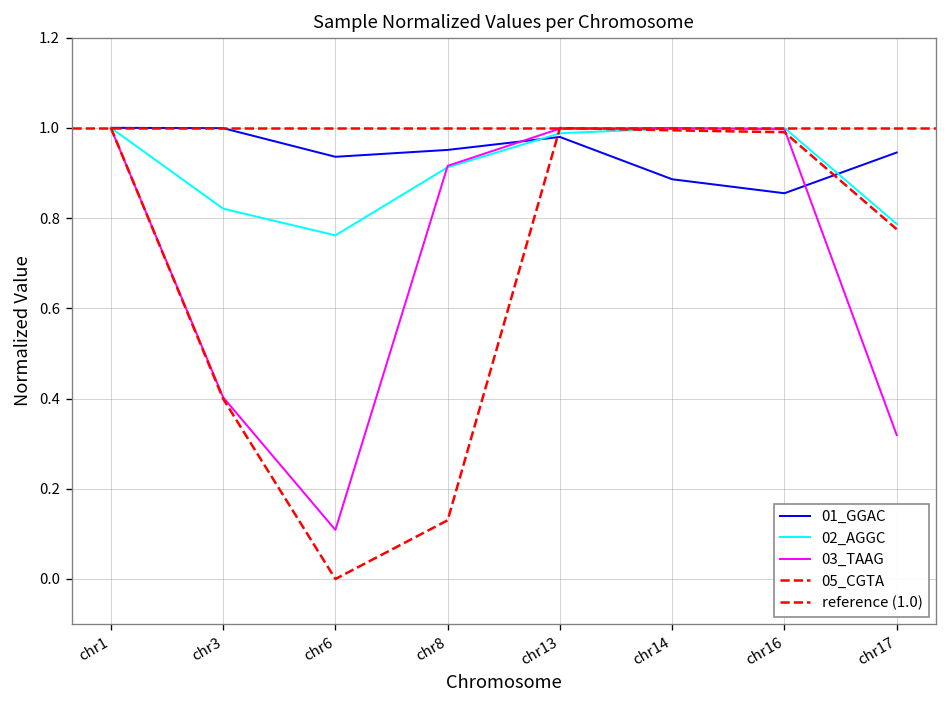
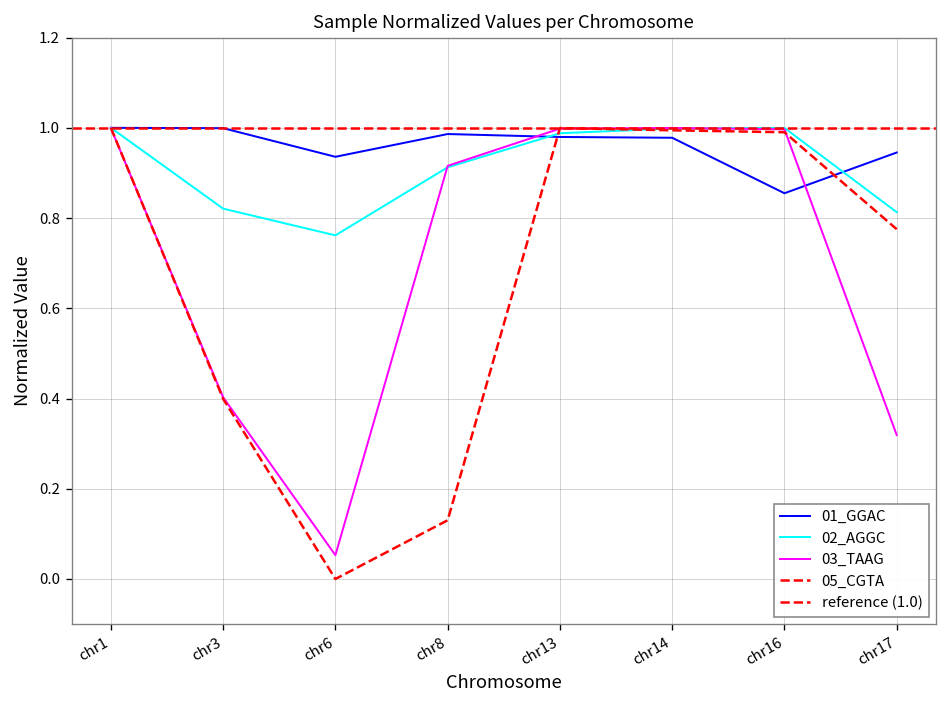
  {
    "01_GGAC": {
      "chr3": 1.00,
      "chr6": 0.94,
-     "chr8": 0.95,
+     "chr8": 0.99,
      "chr13": 0.98,
-     "chr14": 0.89,
+     "chr14": 0.98,
      "chr16": 0.86,
      "chr17": 0.95
    },
    "02_AGGC": {
      "chr3": 0.82,
      "chr6": 0.76,
      "chr13": 0.99,
-     "chr17": 0.79
+     "chr17": 0.81
    },
    "03_TAAG": {
-     "chr6": 0.11,
+     "chr6": 0.05,
      "chr17": 0.32
    },
    "05_CGTA": {
      "chr6": 0.00,
      "chr8": 0.13,
      "chr17": 0.78
    }
  }
